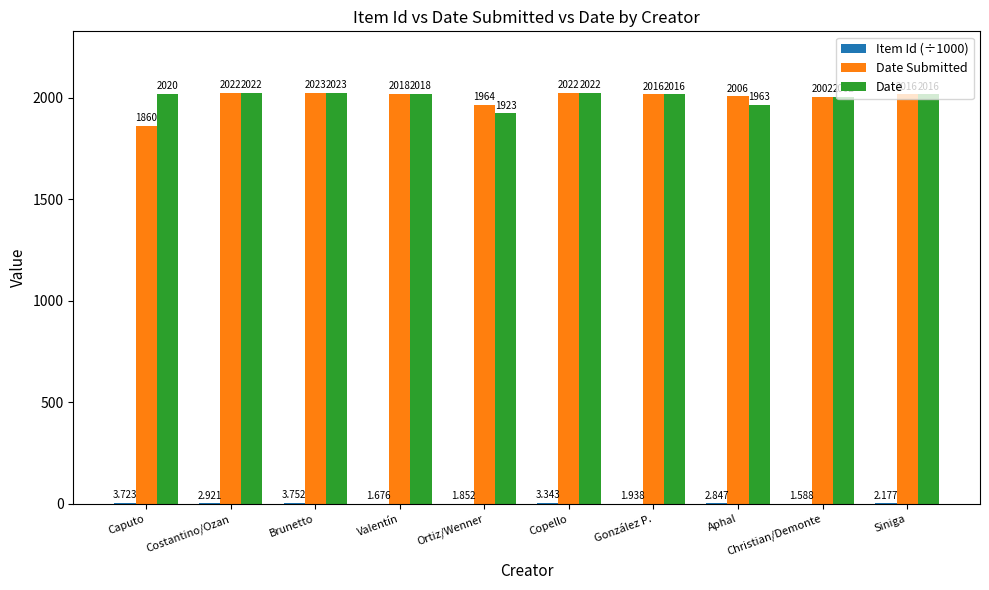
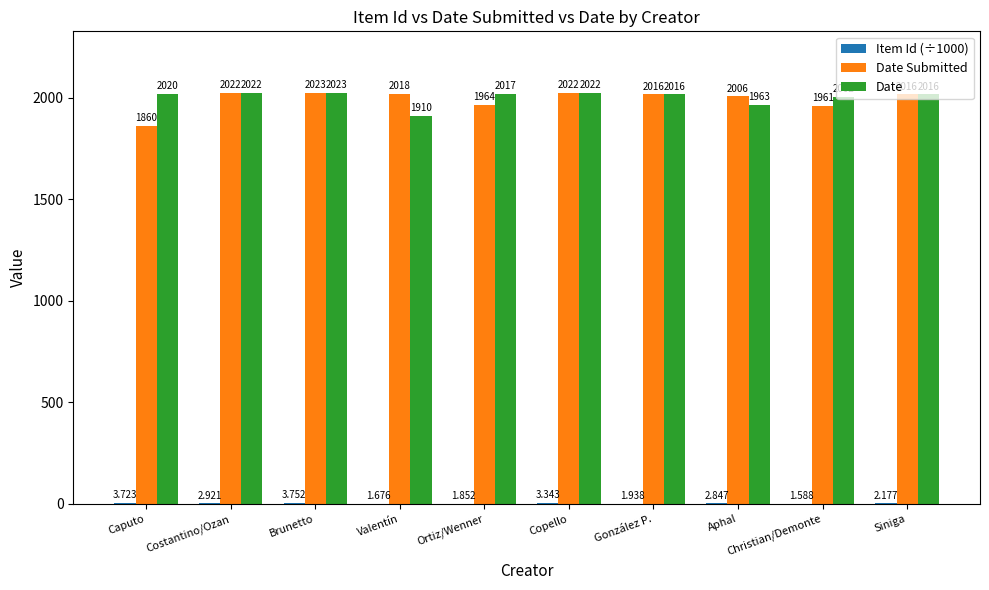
  {
    "Item Id (÷1000)": {
      "Caputo": 3.723,
      "Costantino/Ozan": 2.921,
      "Brunetto": 3.752,
      "Valentín": 1.676,
      "Ortiz/Wenner": 1.852,
      "Copello": 3.343,
      "González P.": 1.938,
      "Aphal": 2.847,
      "Christian/Demonte": 1.588,
      "Siniga": 2.177
    },
    "Date Submitted": {
      "Caputo": 1860,
      "Costantino/Ozan": 2022,
      "Brunetto": 2023,
      "Valentín": 2018,
      "Ortiz/Wenner": 1964,
      "Copello": 2022,
      "González P.": 2016,
      "Aphal": 2006,
-     "Christian/Demonte": 2002
+     "Christian/Demonte": 1961
    },
    "Date": {
      "Caputo": 2020,
      "Costantino/Ozan": 2022,
      "Brunetto": 2023,
-     "Valentín": 2018,
-     "Ortiz/Wenner": 1923,
+     "Valentín": 1910,
+     "Ortiz/Wenner": 2017,
      "Copello": 2022,
      "González P.": 2016,
      "Aphal": 1963
    }
  }
